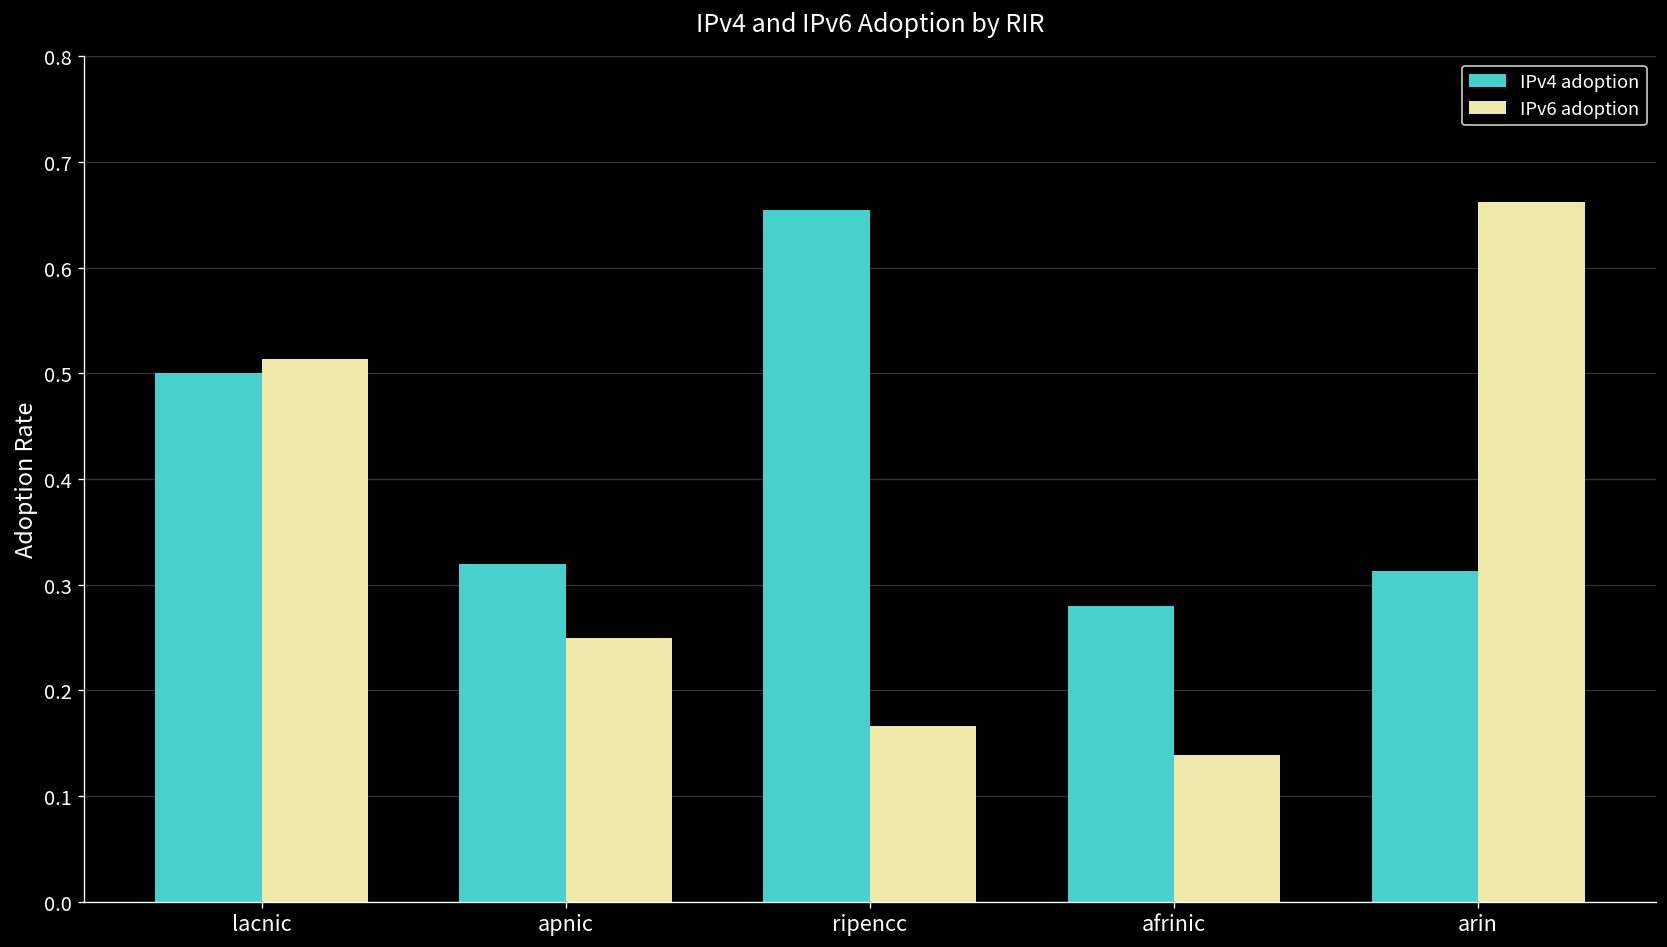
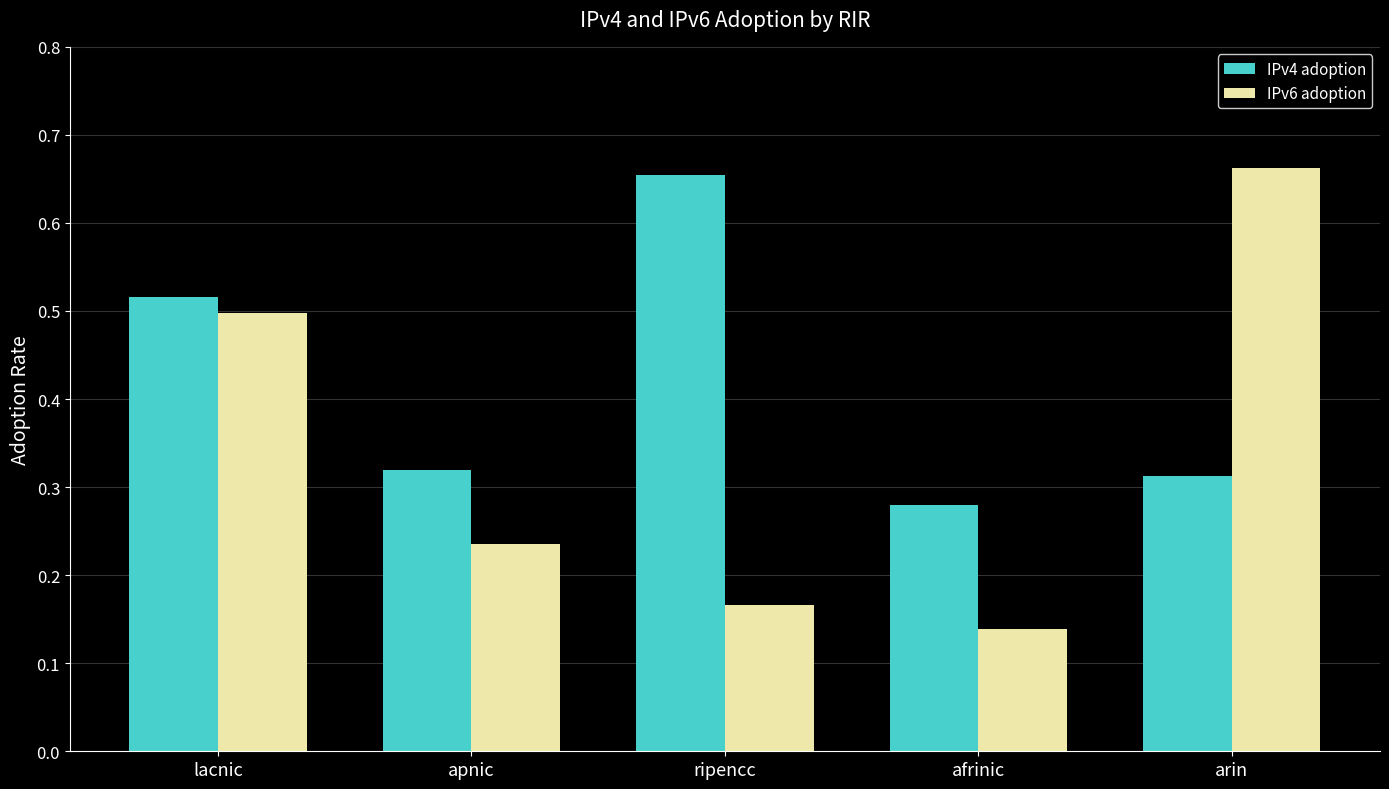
  {
    "IPv4 adoption": {
-     "lacnic": 0.50,
+     "lacnic": 0.52,
      "apnic": 0.32,
      "ripencc": 0.65,
      "afrinic": 0.28,
      "arin": 0.31
    },
    "IPv6 adoption": {
-     "lacnic": 0.51,
-     "apnic": 0.25,
+     "lacnic": 0.50,
+     "apnic": 0.24,
      "ripencc": 0.17,
      "afrinic": 0.14,
      "arin": 0.66
    }
  }
